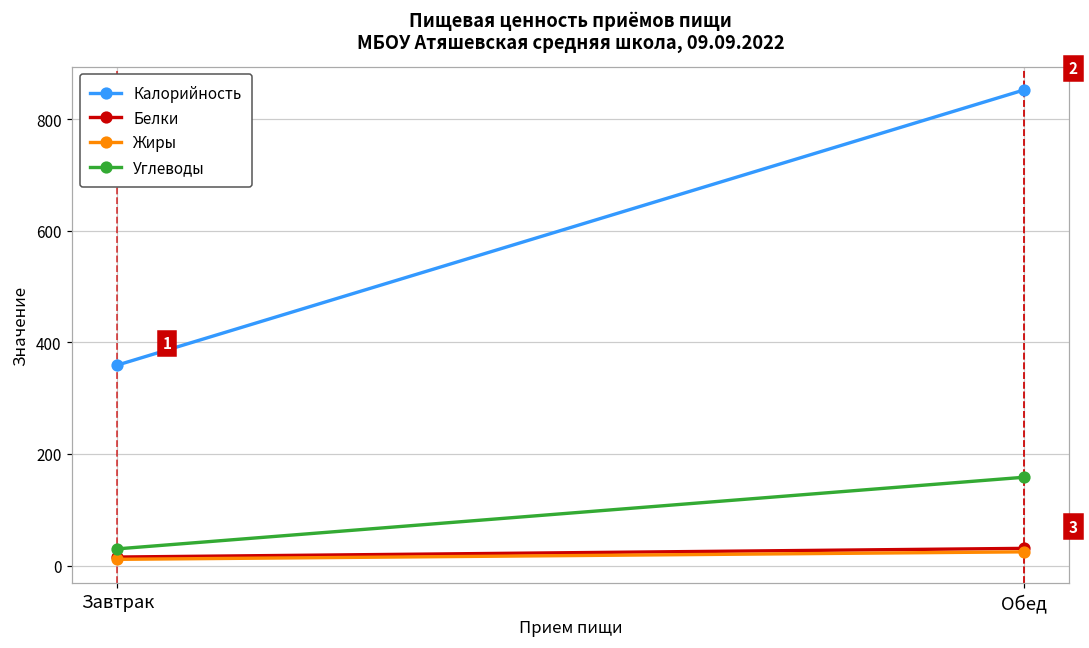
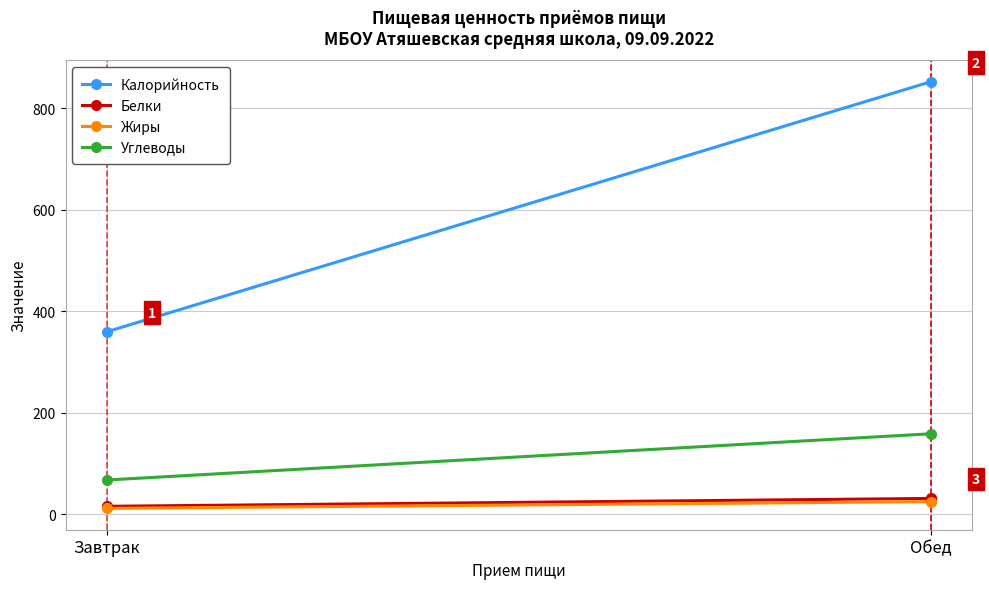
  {
    "Калорийность": {
      "Завтрак": 360,
      "Обед": 850
    },
    "Белки": {
      "Обед": 30
    },
    "Жиры": {
      "Обед": 20
    },
    "Углеводы": {
-     "Завтрак": 30,
+     "Завтрак": 70,
      "Обед": 160
    }
  }
